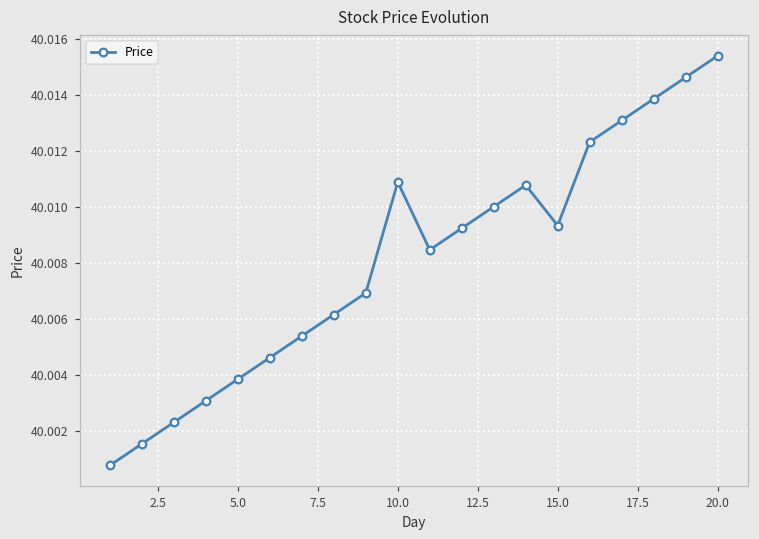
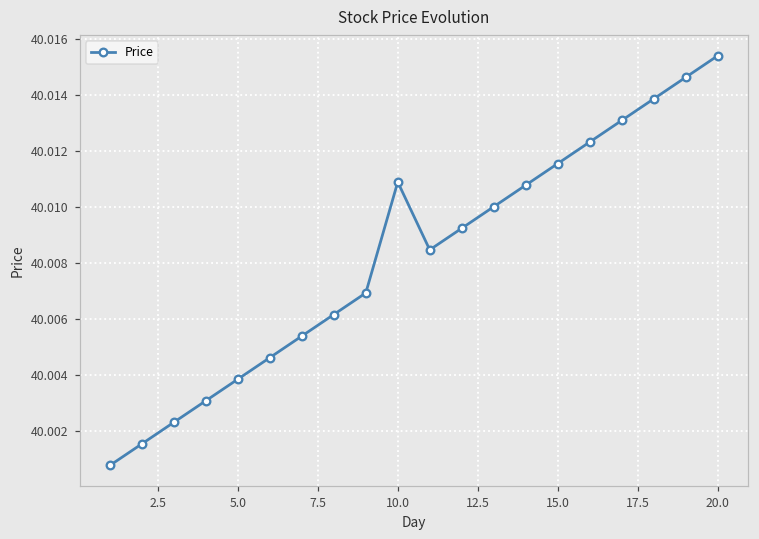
  {
    "5.0": 40.0038,
    "10.0": 40.0109,
-   "15.0": 40.0093,
+   "15.0": 40.0115,
    "20.0": 40.0154
  }
